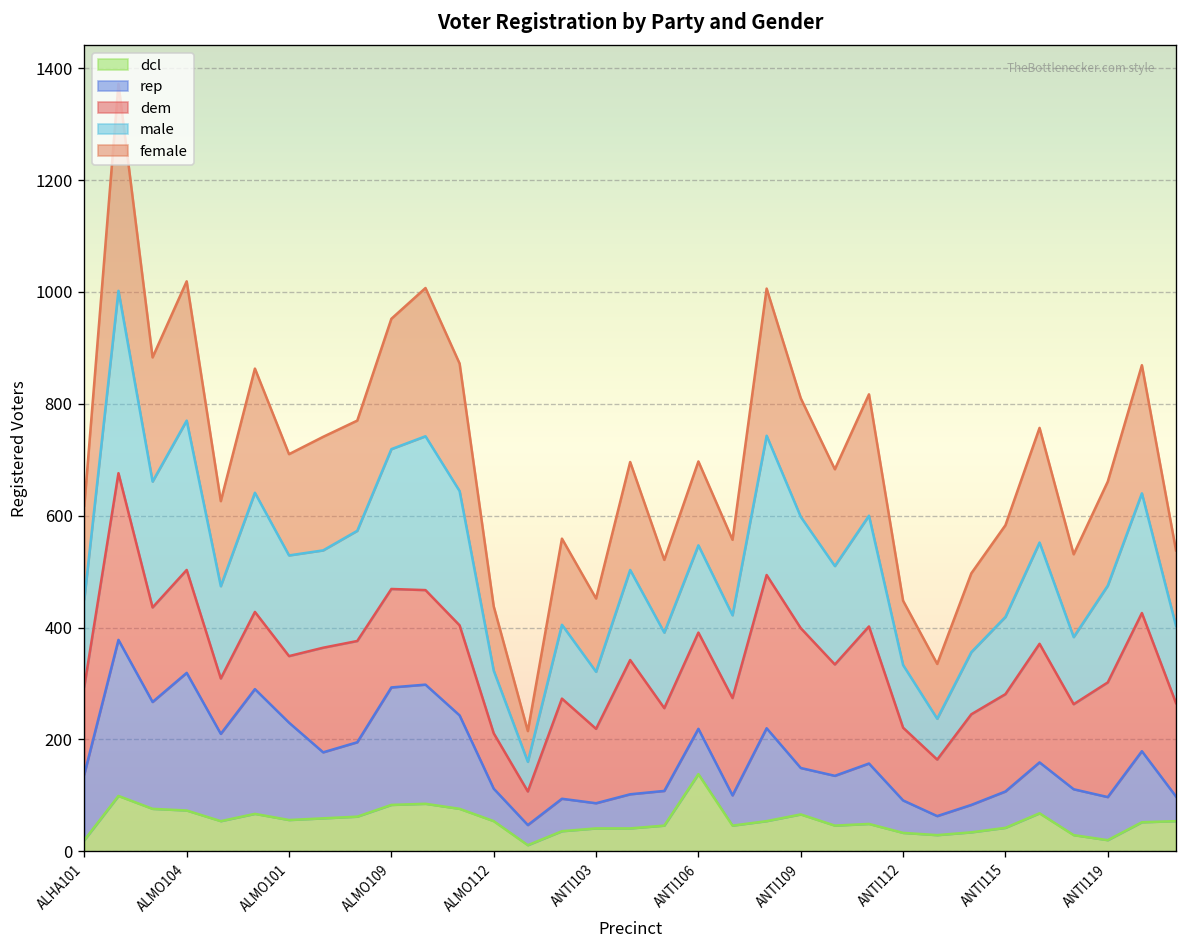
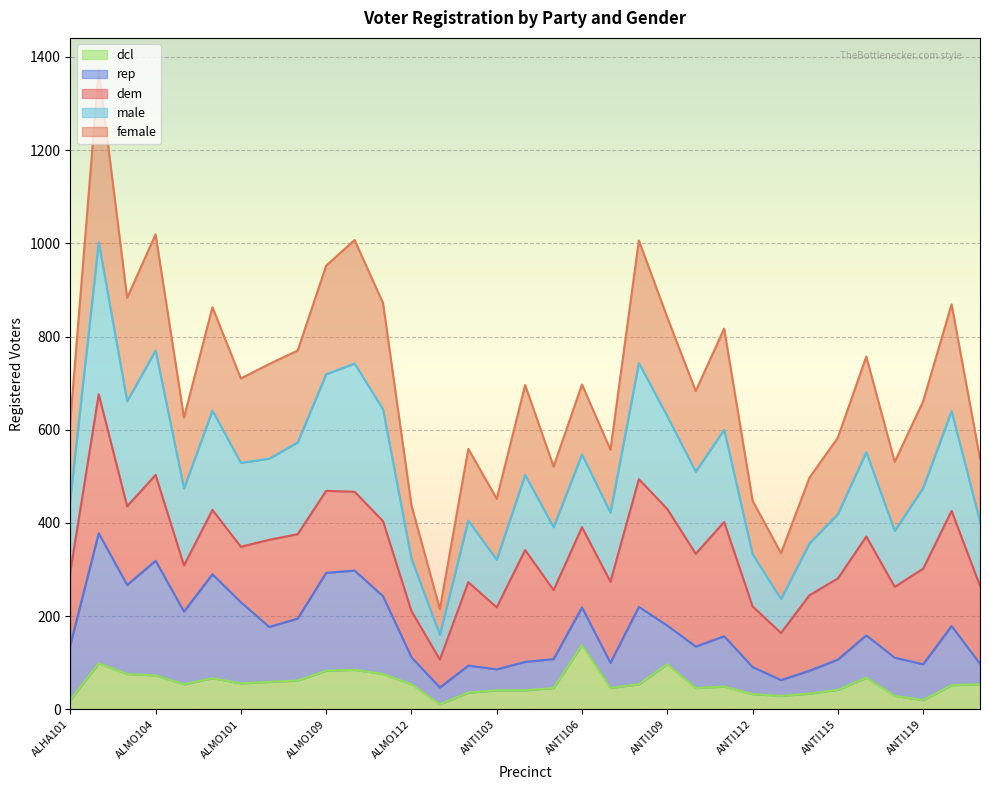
  {
    "dcl": {
      "ALHA101": 20,
      "ALMO104": 70,
      "ALMO101": 60,
      "ALMO109": 80,
      "ALMO112": 50,
      "ANTI103": 40,
      "ANTI106": 140,
-     "ANTI109": 70,
+     "ANTI109": 100,
      "ANTI112": 30,
      "ANTI115": 40,
      "ANTI119": 20
    }
  }
